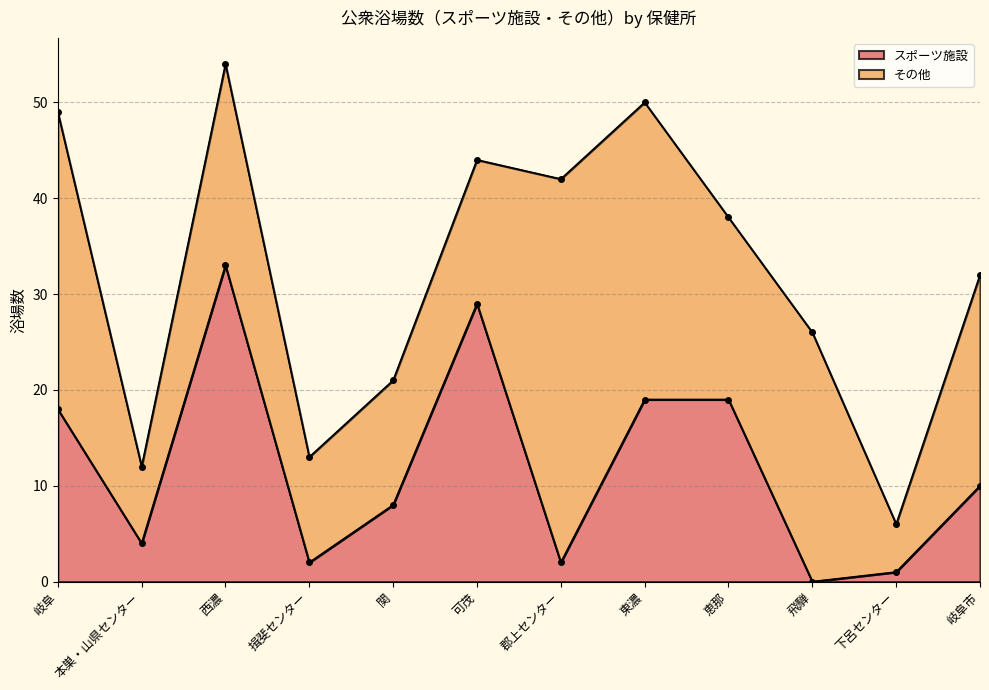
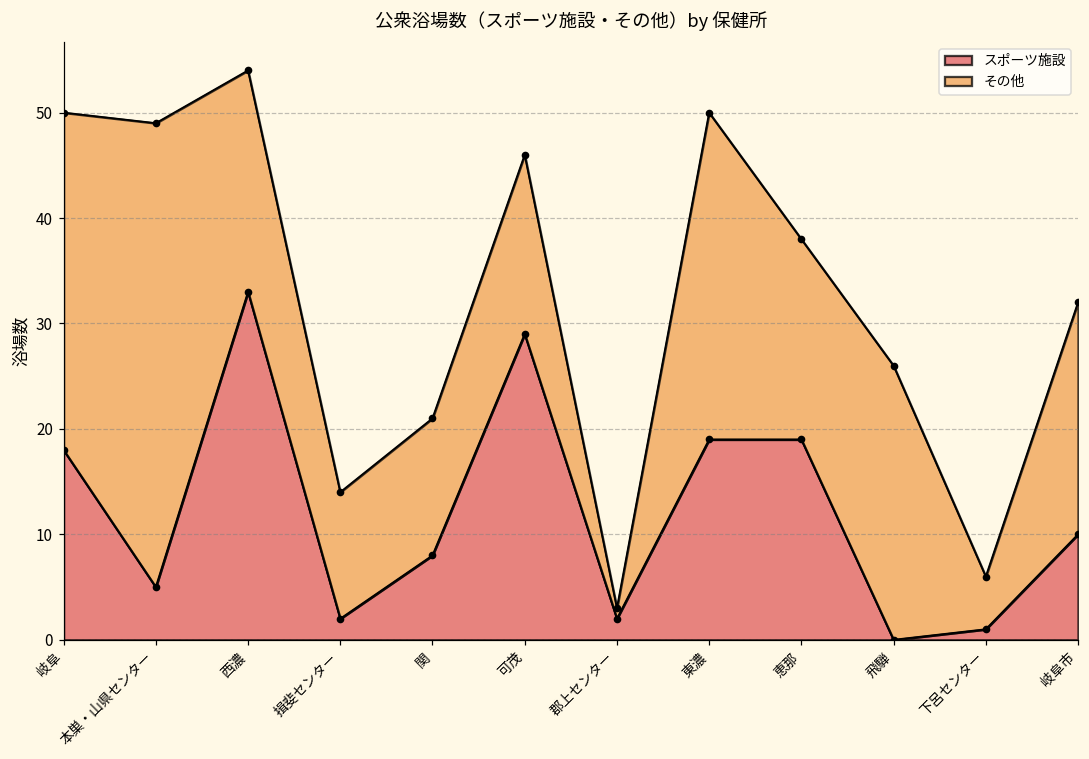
  {
    "スポーツ施設": {
      "岐阜": 18,
-     "本巣・山県センター": 4,
+     "本巣・山県センター": 5,
      "西濃": 33,
      "揖斐センター": 2,
      "関": 8,
      "可茂": 29,
      "郡上センター": 2,
      "東濃": 19,
      "恵那": 19,
      "飛騨": 0,
      "下呂センター": 1,
      "岐阜市": 10
    },
    "その他": {
-     "岐阜": 31,
-     "本巣・山県センター": 8,
+     "岐阜": 32,
+     "本巣・山県センター": 44,
      "西濃": 21,
-     "揖斐センター": 11,
+     "揖斐センター": 12,
      "関": 13,
-     "可茂": 15,
-     "郡上センター": 40,
+     "可茂": 17,
+     "郡上センター": 1,
      "東濃": 31,
      "恵那": 19,
      "飛騨": 26,
      "下呂センター": 5,
      "岐阜市": 22
    }
  }
